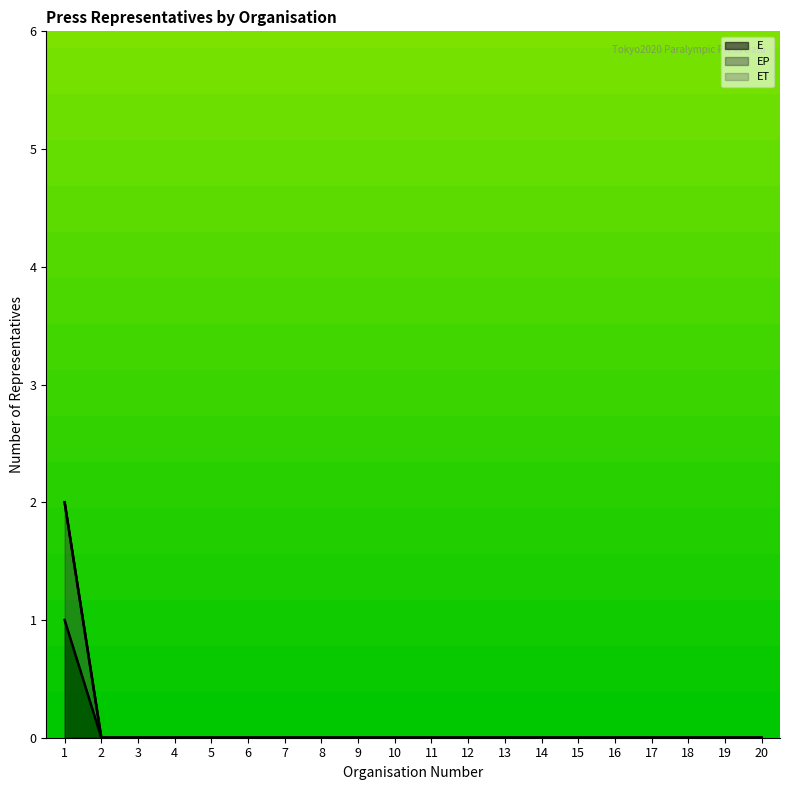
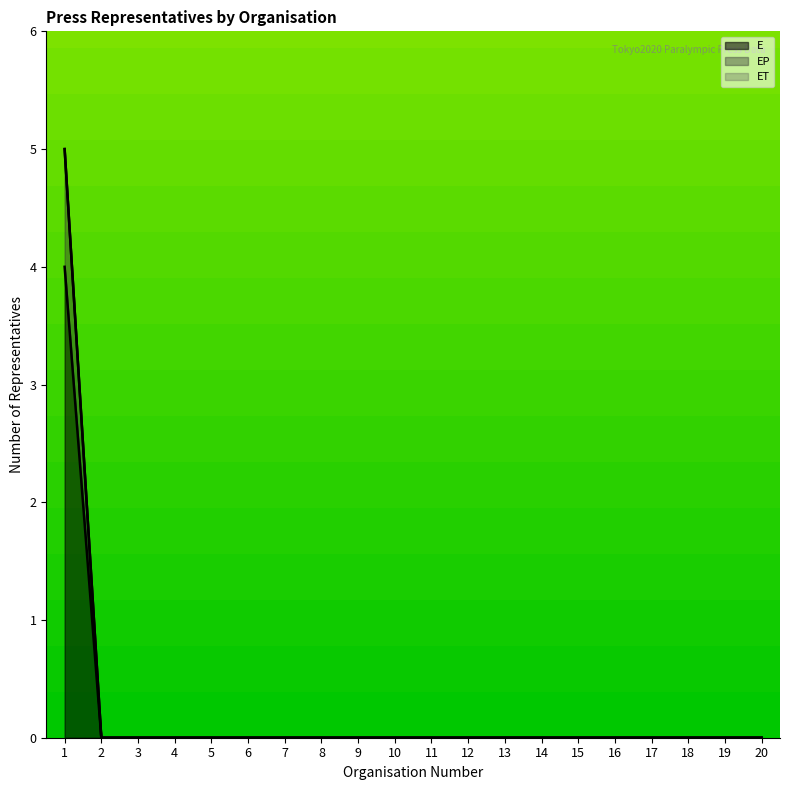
  {
    "E": {
-     "1": 1
+     "1": 4
    }
  }
